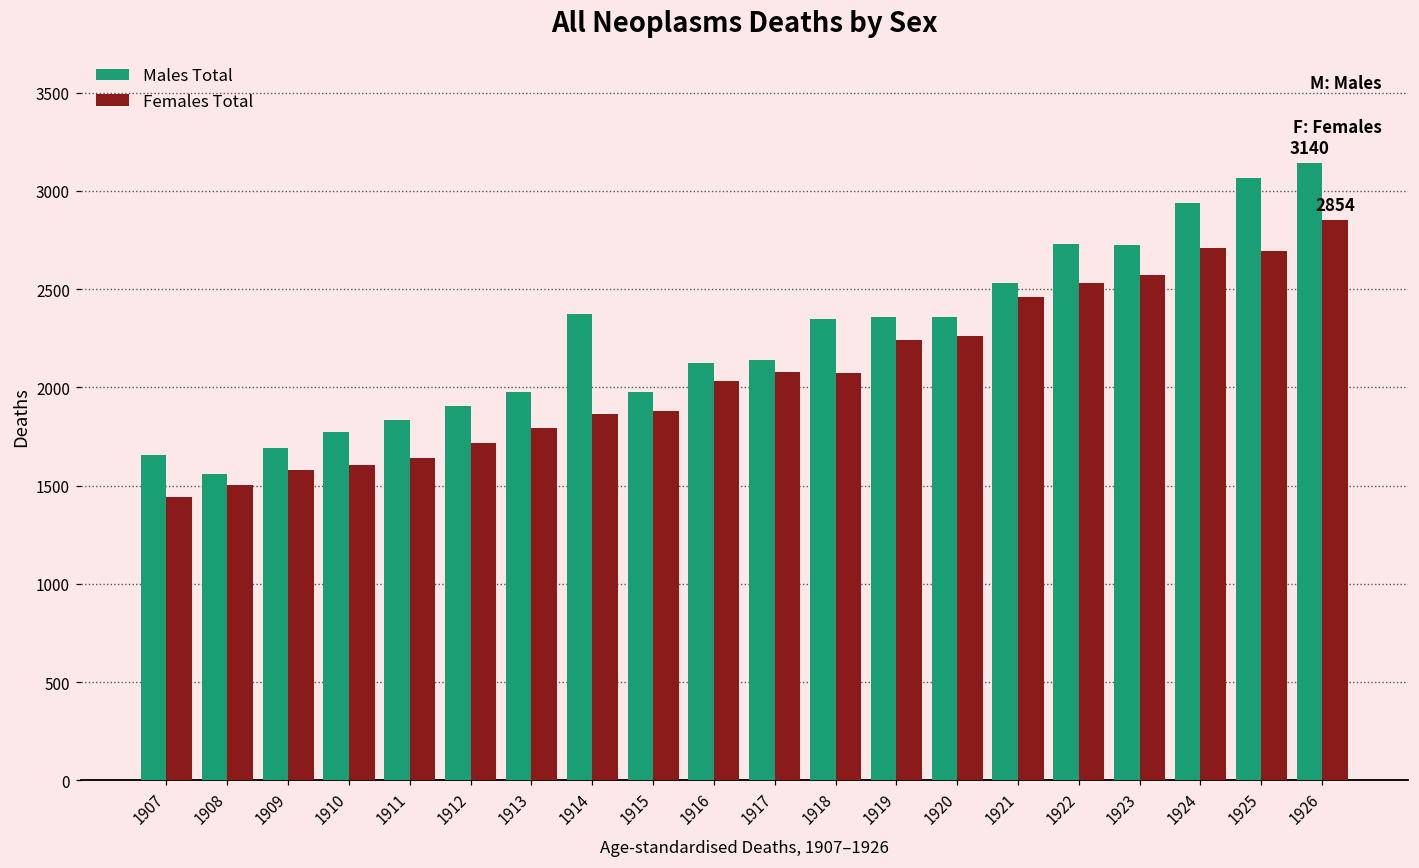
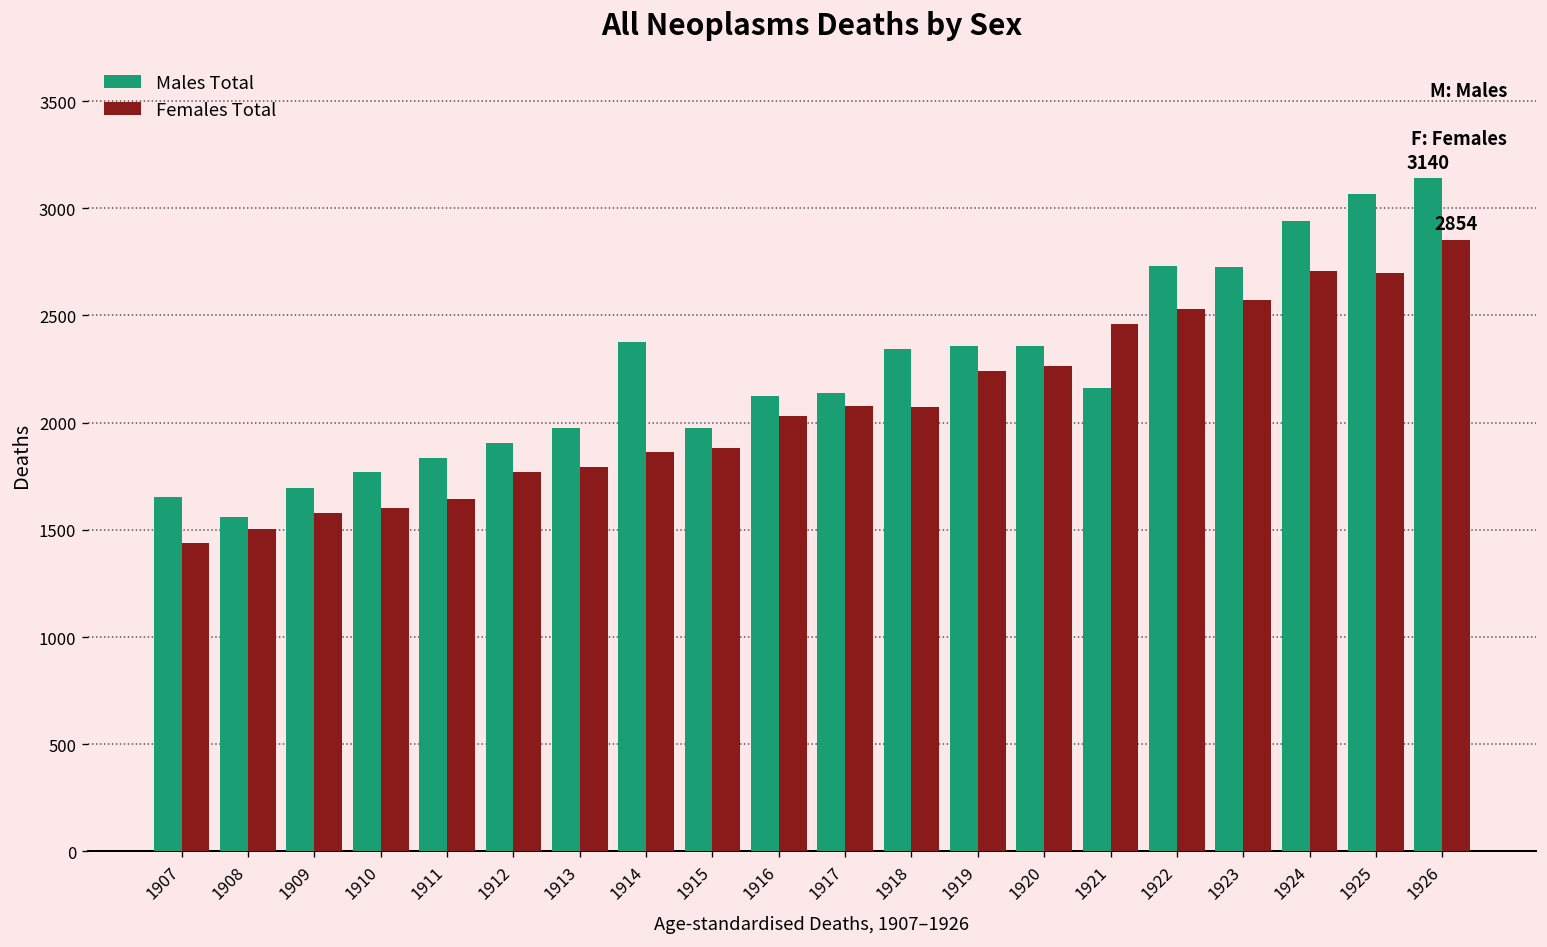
  {
    "Males Total": {
      "1907": 1660,
      "1908": 1560,
      "1909": 1690,
      "1910": 1770,
      "1911": 1830,
      "1912": 1900,
      "1913": 1980,
      "1914": 2380,
      "1915": 1980,
      "1916": 2130,
      "1917": 2140,
      "1918": 2350,
      "1919": 2360,
      "1920": 2360,
-     "1921": 2530,
+     "1921": 2160,
      "1922": 2730,
      "1923": 2720,
      "1924": 2940,
      "1925": 3070
    },
    "Females Total": {
      "1907": 1440,
      "1908": 1510,
      "1909": 1580,
      "1910": 1600,
      "1911": 1640,
-     "1912": 1720,
+     "1912": 1770,
      "1913": 1790,
      "1914": 1860,
      "1915": 1880,
      "1916": 2030,
      "1917": 2080,
      "1918": 2070,
      "1919": 2240,
      "1920": 2260,
      "1921": 2460,
      "1922": 2530,
      "1923": 2570,
      "1924": 2710,
      "1925": 2700
    }
  }
